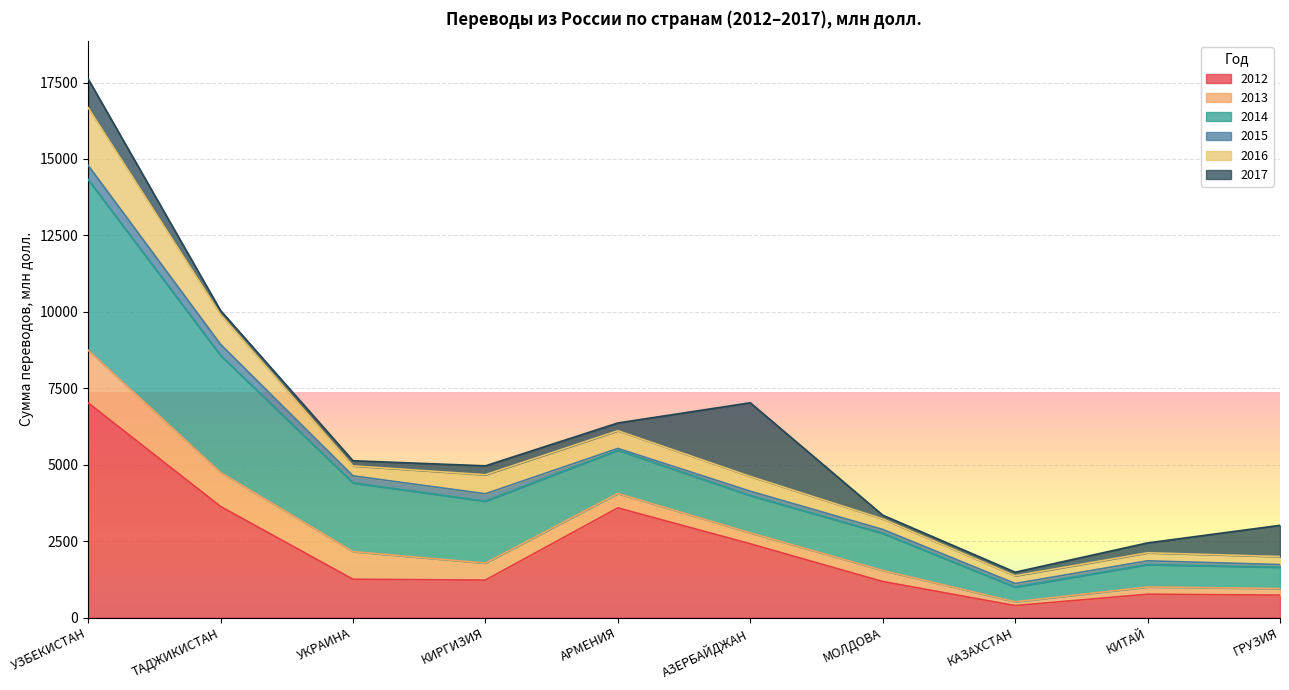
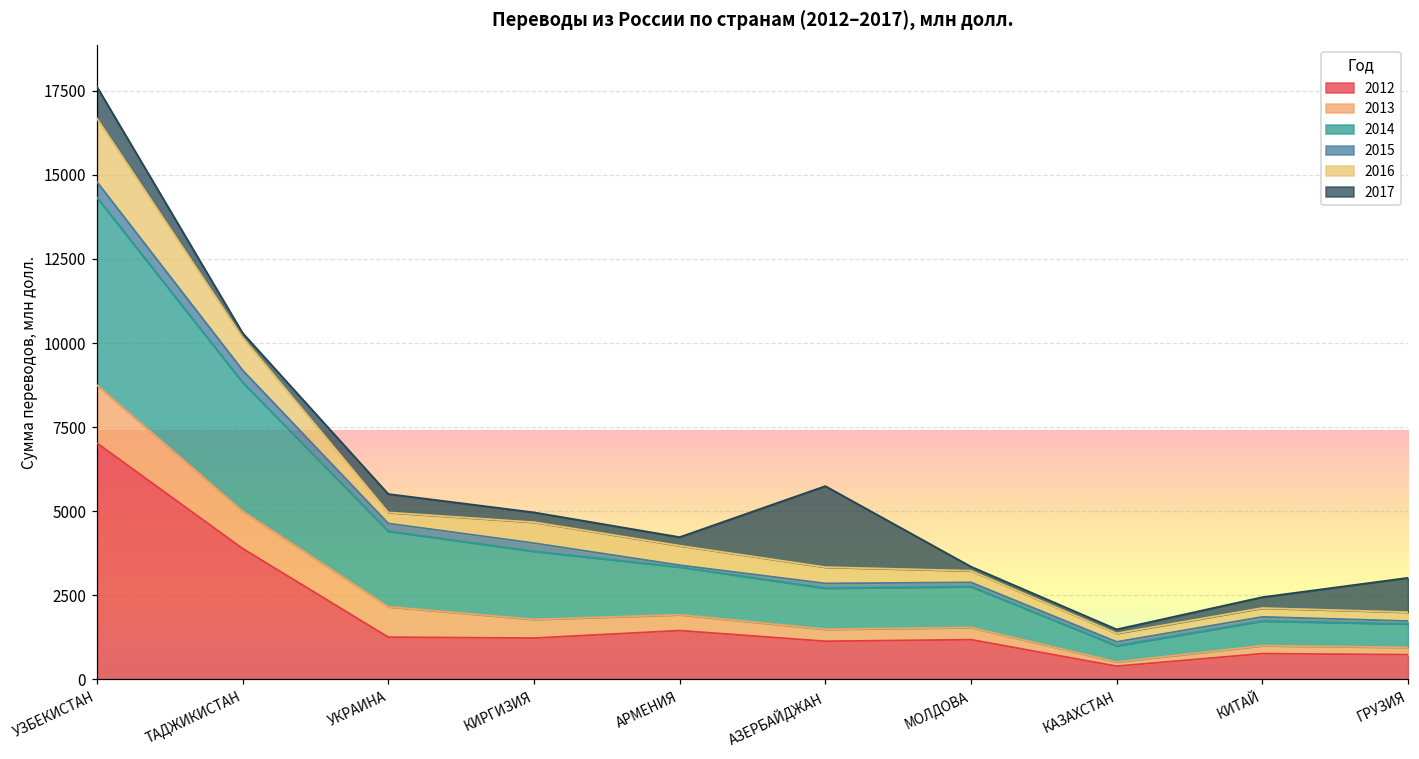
  {
    "2012": {
      "УЗБЕКИСТАН": 7000,
-     "ТАДЖИКИСТАН": 3600,
+     "ТАДЖИКИСТАН": 3900,
      "УКРАИНА": 1300,
      "КИРГИЗИЯ": 1200,
-     "АРМЕНИЯ": 3600,
-     "АЗЕРБАЙДЖАН": 2400,
+     "АРМЕНИЯ": 1400,
+     "АЗЕРБАЙДЖАН": 1100,
      "МОЛДОВА": 1200,
      "КАЗАХСТАН": 400,
      "КИТАЙ": 800,
      "ГРУЗИЯ": 700
    },
    "2017": {
      "УЗБЕКИСТАН": 900,
      "ТАДЖИКИСТАН": 100,
-     "УКРАИНА": 200,
+     "УКРАИНА": 500,
      "КИРГИЗИЯ": 300,
      "АРМЕНИЯ": 300,
      "АЗЕРБАЙДЖАН": 2400,
      "МОЛДОВА": 100,
      "КАЗАХСТАН": 100,
      "КИТАЙ": 300,
      "ГРУЗИЯ": 1000
    }
  }
